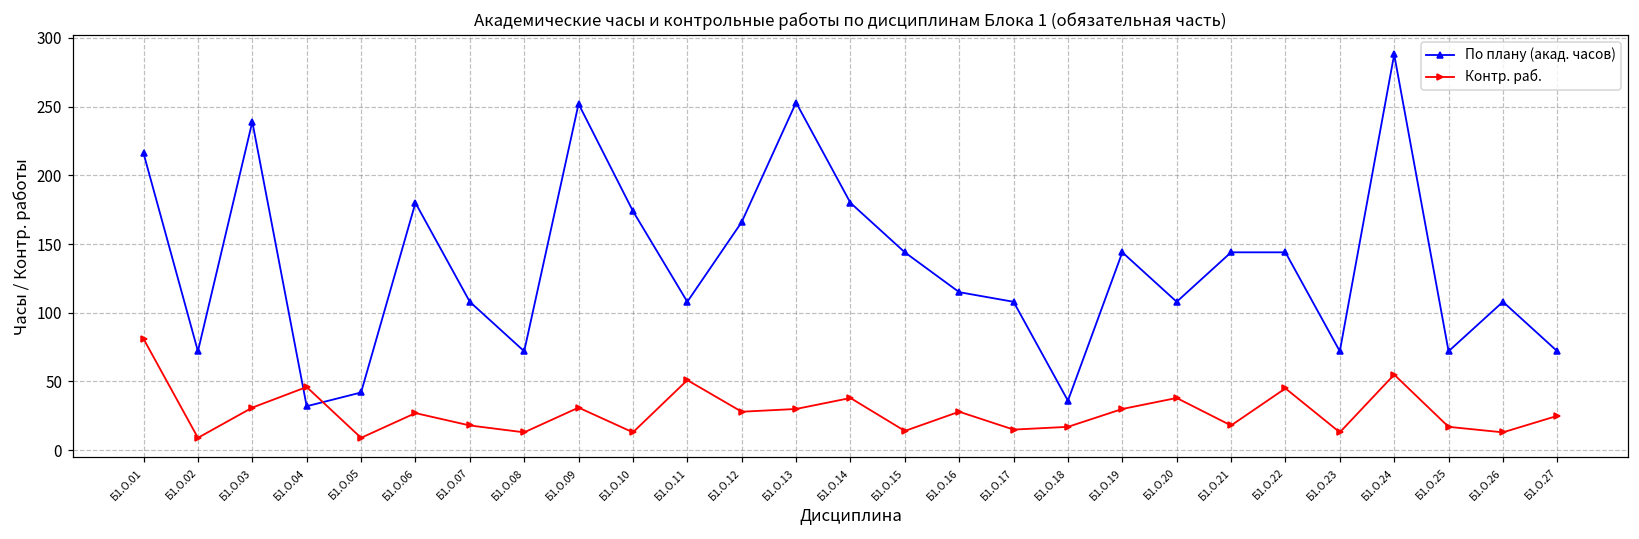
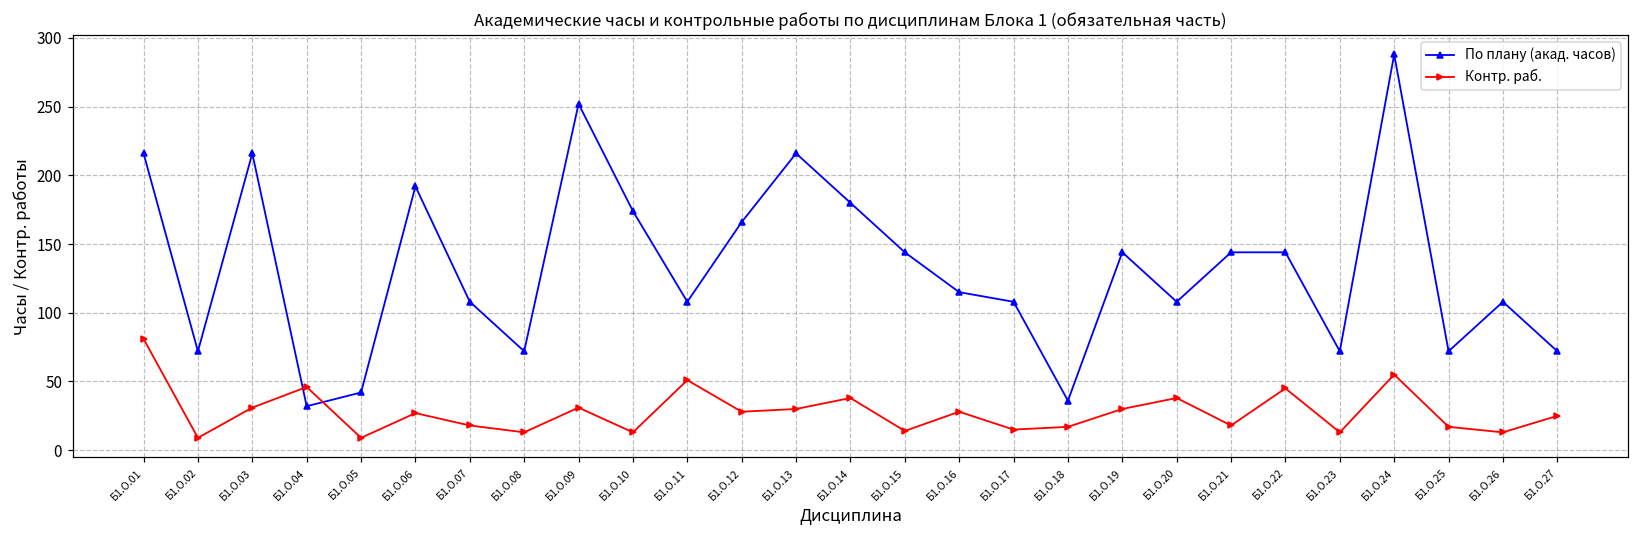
  {
    "По плану (акад. часов)": {
      "Б1.О.01": 216,
      "Б1.О.02": 72,
-     "Б1.О.03": 239,
+     "Б1.О.03": 216,
      "Б1.О.04": 32,
      "Б1.О.05": 42,
-     "Б1.О.06": 180,
+     "Б1.О.06": 192,
      "Б1.О.07": 108,
      "Б1.О.08": 72,
      "Б1.О.09": 252,
      "Б1.О.10": 174,
      "Б1.О.11": 108,
      "Б1.О.12": 166,
-     "Б1.О.13": 253,
+     "Б1.О.13": 216,
      "Б1.О.14": 180,
      "Б1.О.15": 144,
      "Б1.О.16": 115,
      "Б1.О.17": 108,
      "Б1.О.18": 36,
      "Б1.О.19": 144,
      "Б1.О.20": 108,
      "Б1.О.21": 144,
      "Б1.О.22": 144,
      "Б1.О.23": 72,
      "Б1.О.24": 288,
      "Б1.О.25": 72,
      "Б1.О.26": 108,
      "Б1.О.27": 72
    },
    "Контр. раб.": {
      "Б1.О.01": 81,
      "Б1.О.02": 9,
      "Б1.О.03": 31,
      "Б1.О.04": 46,
      "Б1.О.05": 9,
      "Б1.О.06": 27,
      "Б1.О.07": 18,
      "Б1.О.08": 13,
      "Б1.О.09": 31,
      "Б1.О.10": 13,
      "Б1.О.11": 51,
      "Б1.О.12": 28,
      "Б1.О.13": 30,
      "Б1.О.14": 38,
      "Б1.О.15": 14,
      "Б1.О.16": 28,
      "Б1.О.17": 15,
      "Б1.О.18": 17,
      "Б1.О.19": 30,
      "Б1.О.20": 38,
      "Б1.О.21": 18,
      "Б1.О.22": 45,
      "Б1.О.23": 13,
      "Б1.О.24": 55,
      "Б1.О.25": 17,
      "Б1.О.26": 13,
      "Б1.О.27": 25
    }
  }
